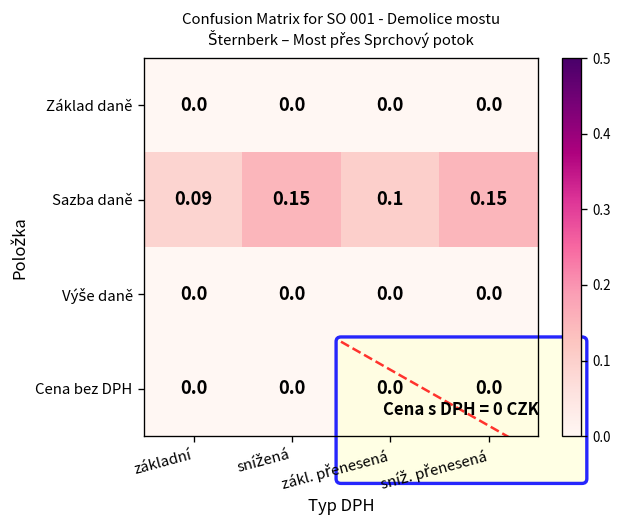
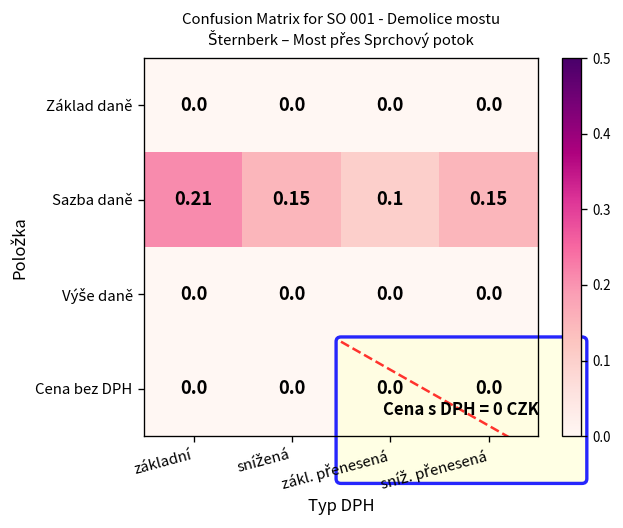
  {
    "Základ daně": {
      "základní": 0.0,
      "snížená": 0.0,
      "zákl. přenesená": 0.0,
      "sníž. přenesená": 0.0
    },
    "Sazba daně": {
-     "základní": 0.09,
+     "základní": 0.21,
      "snížená": 0.15,
      "zákl. přenesená": 0.1,
      "sníž. přenesená": 0.15
    },
    "Výše daně": {
      "základní": 0.0,
      "snížená": 0.0,
      "zákl. přenesená": 0.0,
      "sníž. přenesená": 0.0
    },
    "Cena bez DPH": {
      "základní": 0.0,
      "snížená": 0.0
    }
  }
